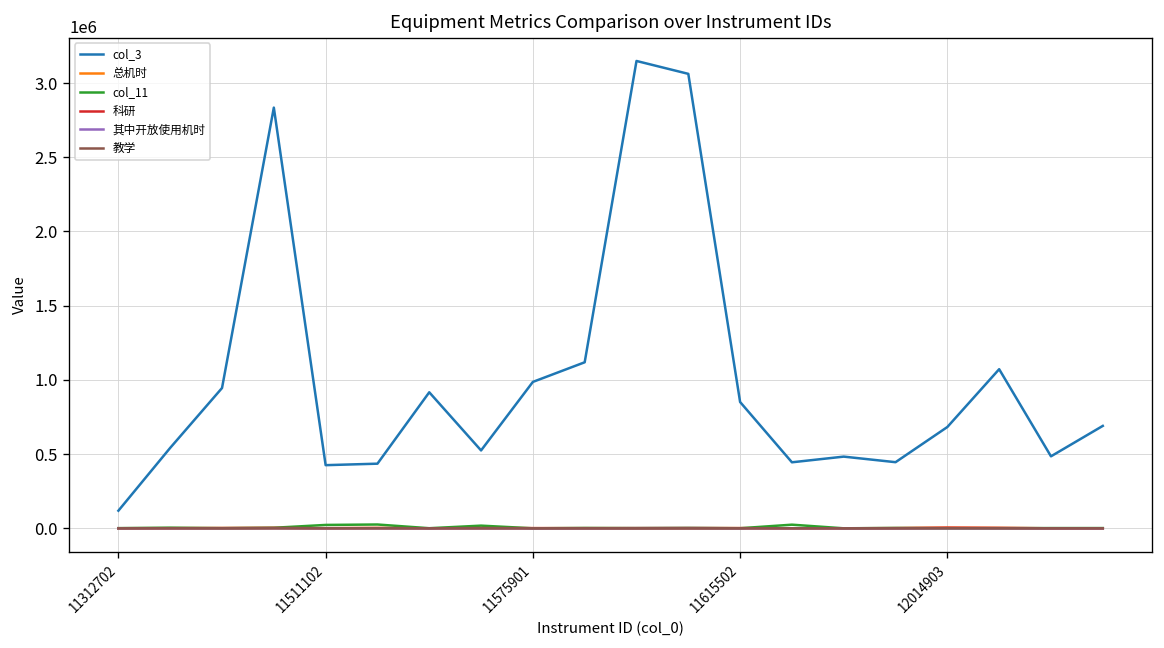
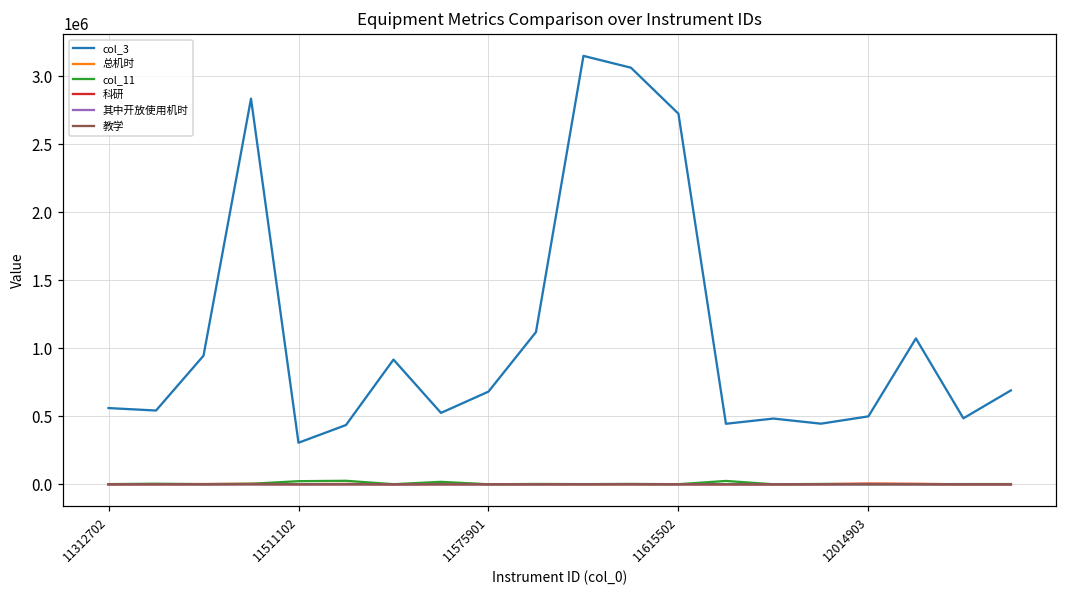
  {
    "col_3": {
-     "11312702": 120000,
-     "11511102": 430000,
-     "11575901": 990000,
-     "11615502": 850000,
-     "12014903": 680000
+     "11312702": 560000,
+     "11511102": 310000,
+     "11575901": 680000,
+     "11615502": 2720000,
+     "12014903": 500000
    },
    "教学": {
      "11511102": 0
    },
    "col_11": {
      "11511102": 20000
    }
  }
